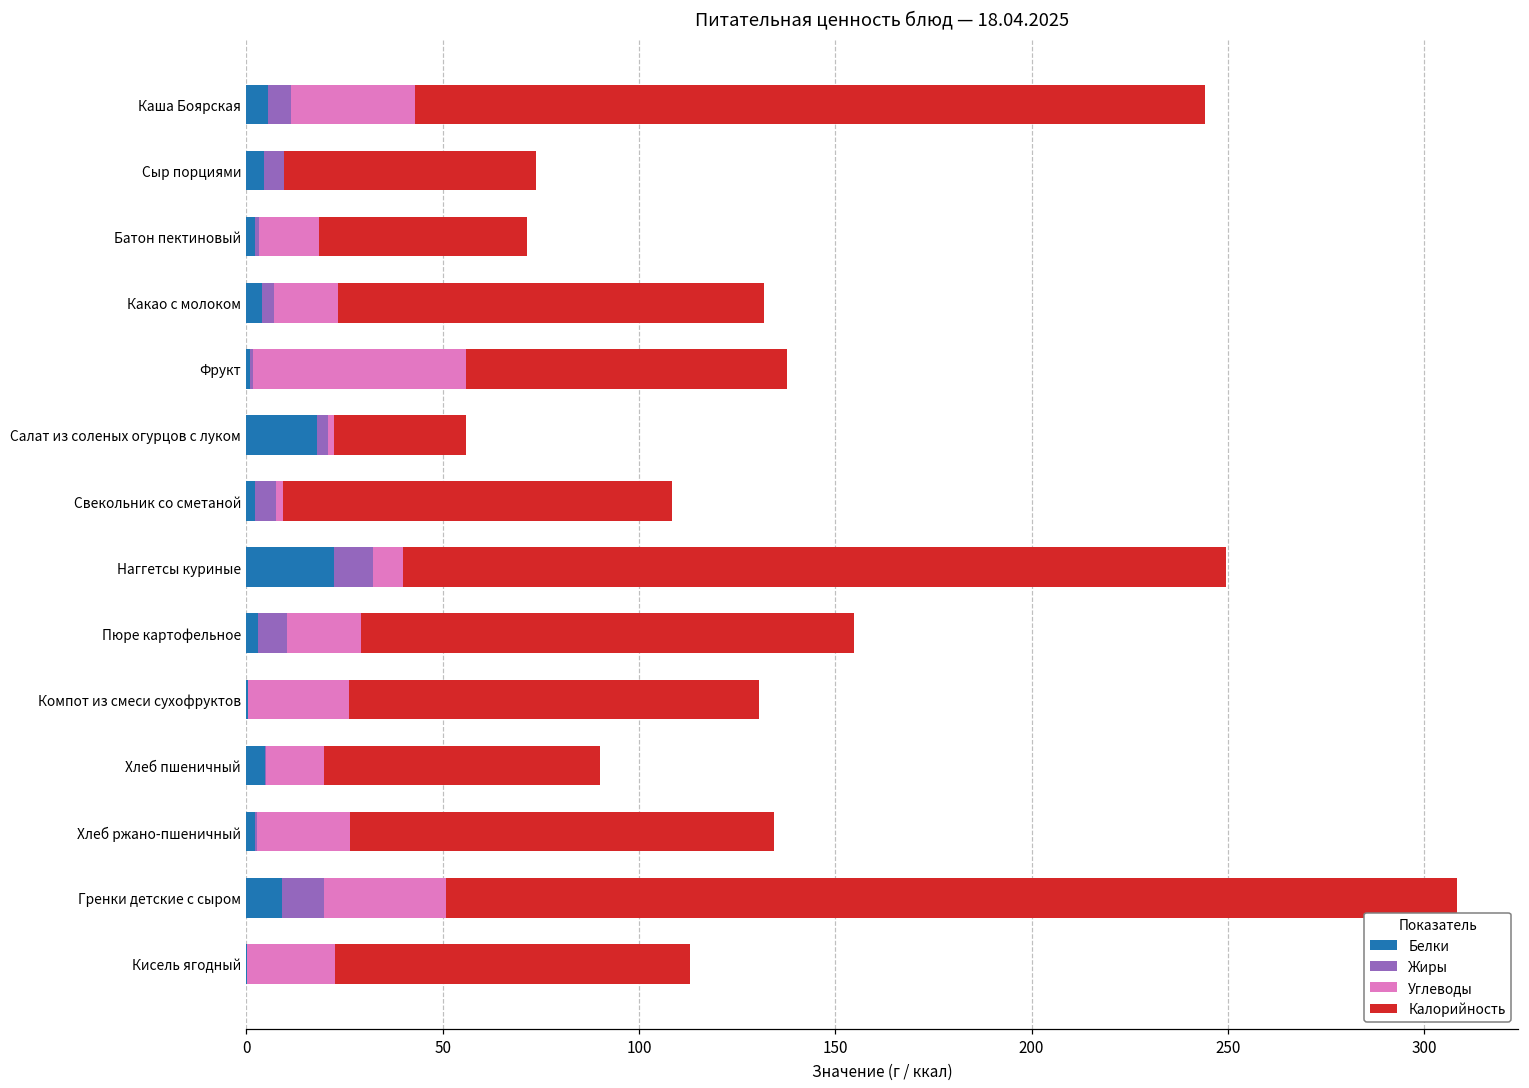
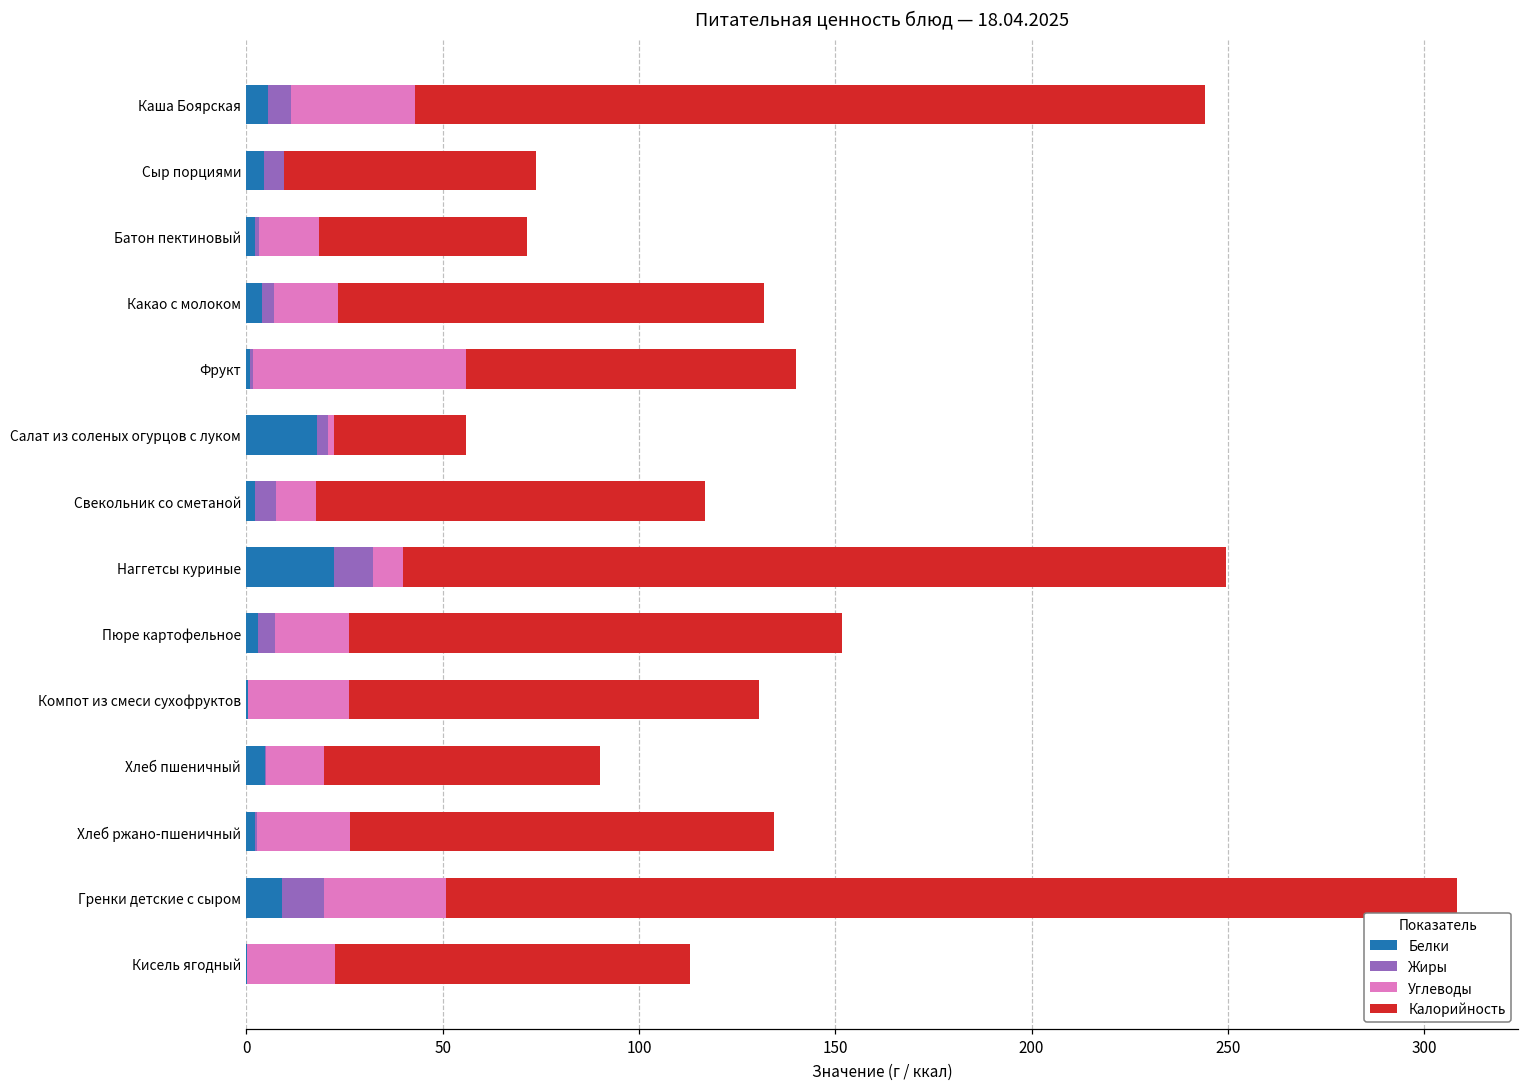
  {
    "Белки": {
      "Каша Боярская": 6,
      "Сыр порциями": 4,
      "Батон пектиновый": 2,
      "Какао с молоком": 4,
      "Фрукт": 1,
      "Салат из соленых огурцов с луком": 18,
      "Свекольник со сметаной": 2,
      "Наггетсы куриные": 22,
      "Пюре картофельное": 3,
      "Хлеб пшеничный": 5,
      "Хлеб ржано-пшеничный": 2,
      "Гренки детские с сыром": 9
    },
    "Жиры": {
      "Каша Боярская": 6,
      "Сыр порциями": 5,
      "Батон пектиновый": 1,
      "Какао с молоком": 3,
      "Фрукт": 1,
      "Салат из соленых огурцов с луком": 3,
      "Свекольник со сметаной": 6,
      "Наггетсы куриные": 10,
-     "Пюре картофельное": 8,
+     "Пюре картофельное": 4,
      "Компот из смеси сухофруктов": 0,
      "Гренки детские с сыром": 11
    },
    "Углеводы": {
      "Каша Боярская": 32,
      "Сыр порциями": 0,
      "Батон пектиновый": 15,
      "Какао с молоком": 16,
      "Фрукт": 54,
      "Салат из соленых огурцов с луком": 2,
-     "Свекольник со сметаной": 2,
+     "Свекольник со сметаной": 10,
      "Наггетсы куриные": 8,
      "Пюре картофельное": 19,
      "Компот из смеси сухофруктов": 26,
      "Хлеб пшеничный": 15,
      "Хлеб ржано-пшеничный": 24,
      "Гренки детские с сыром": 31,
      "Кисель ягодный": 22
    },
    "Калорийность": {
      "Каша Боярская": 201,
      "Сыр порциями": 64,
      "Батон пектиновый": 53,
      "Какао с молоком": 109,
-     "Фрукт": 82,
+     "Фрукт": 84,
      "Салат из соленых огурцов с луком": 34,
      "Свекольник со сметаной": 99,
      "Наггетсы куриные": 210,
      "Пюре картофельное": 126,
      "Компот из смеси сухофруктов": 104,
      "Хлеб пшеничный": 70,
      "Хлеб ржано-пшеничный": 108,
      "Гренки детские с сыром": 258,
      "Кисель ягодный": 91
    }
  }
